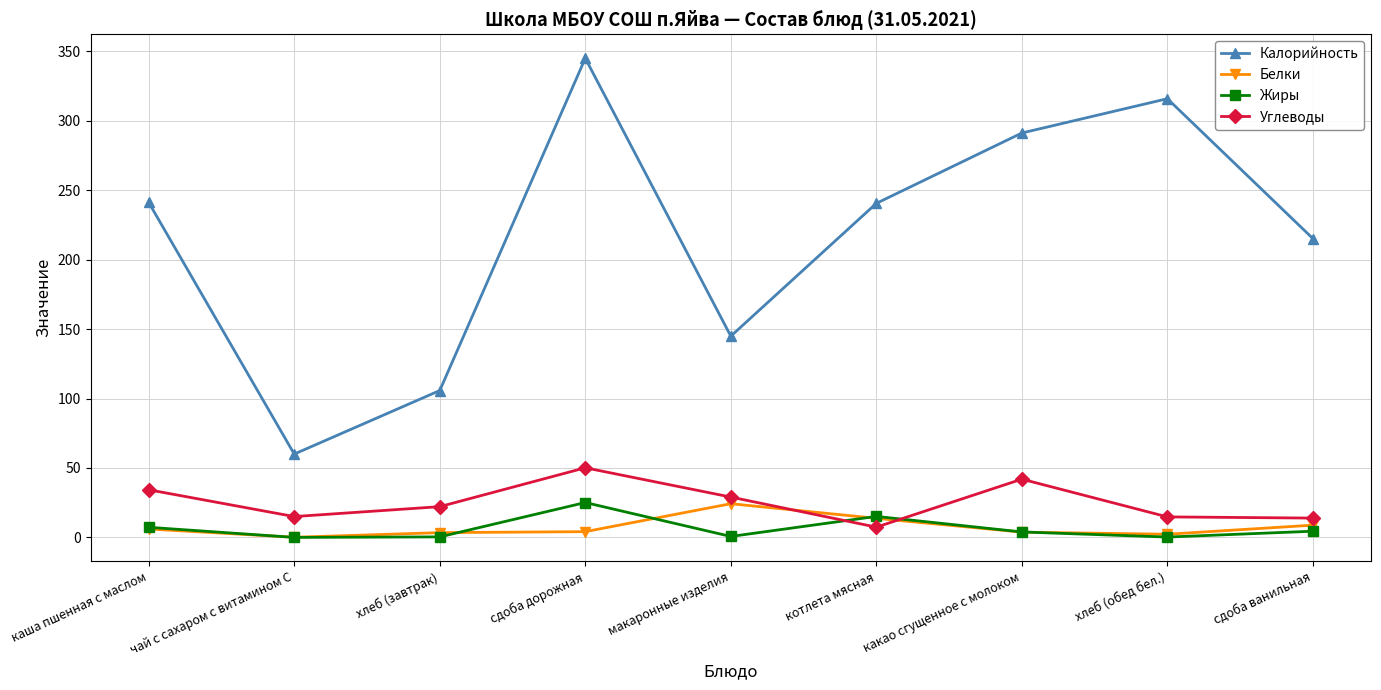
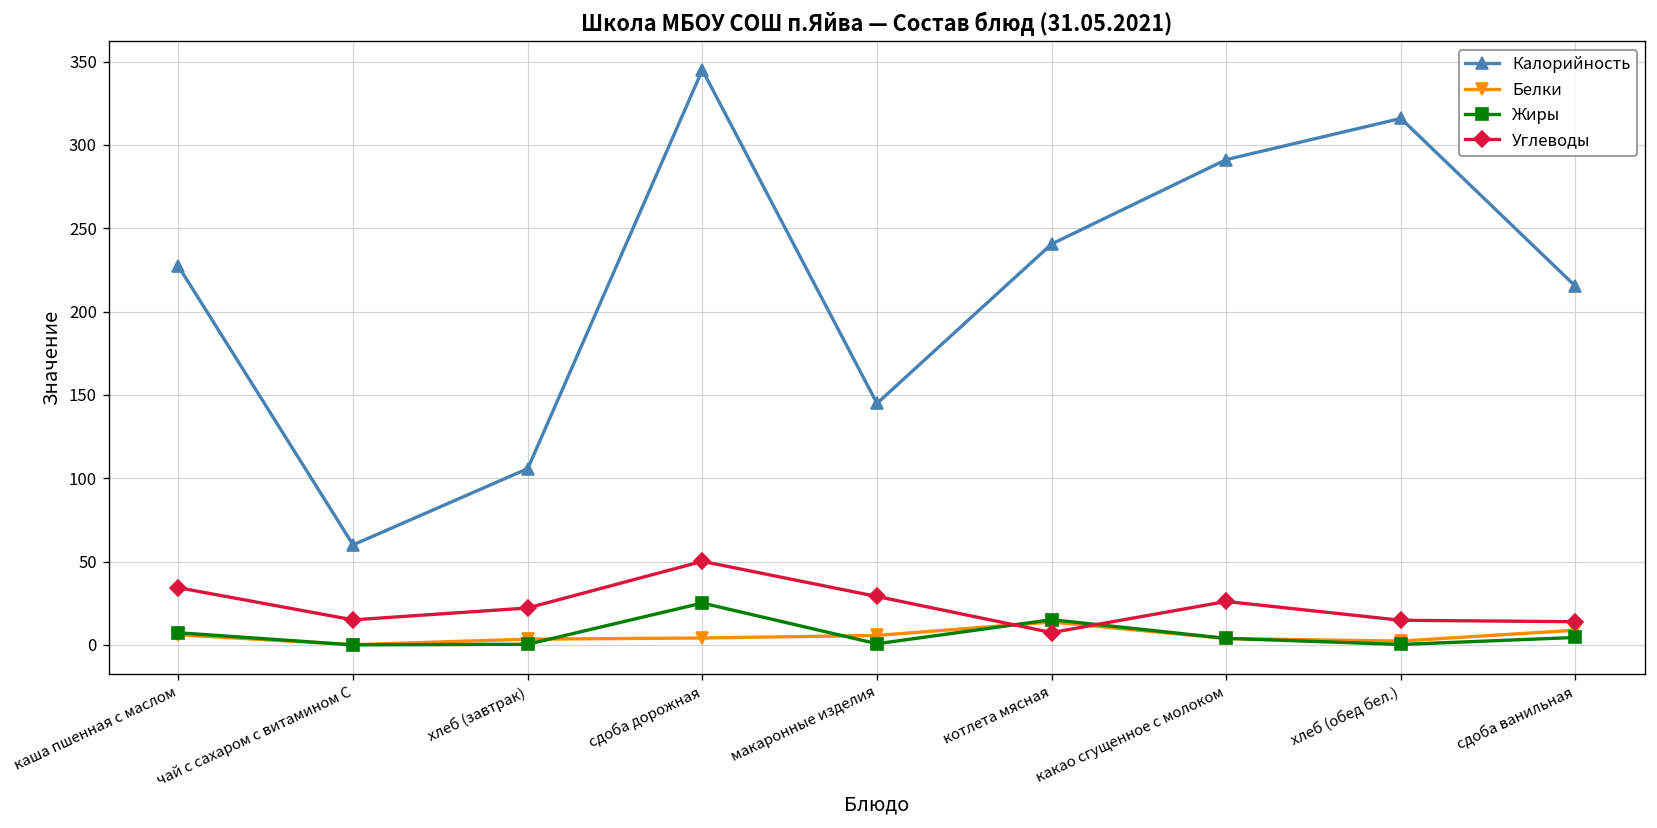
  {
    "Калорийность": {
-     "каша пшенная с маслом": 241,
+     "каша пшенная с маслом": 227,
      "чай с сахаром с витамином С": 60,
      "хлеб (завтрак)": 106,
      "сдоба дорожная": 345,
      "макаронные изделия": 145,
      "котлета мясная": 241,
      "какао сгущенное с молоком": 291,
      "хлеб (обед бел.)": 316,
      "сдоба ванильная": 215
    },
    "Белки": {
      "хлеб (завтрак)": 3,
      "сдоба дорожная": 4,
-     "макаронные изделия": 24,
+     "макаронные изделия": 6,
      "хлеб (обед бел.)": 2,
      "сдоба ванильная": 9
    },
    "Жиры": {
      "хлеб (завтрак)": 0,
      "сдоба дорожная": 25,
      "макаронные изделия": 1,
      "хлеб (обед бел.)": 0,
      "сдоба ванильная": 4
    },
    "Углеводы": {
      "каша пшенная с маслом": 34,
      "чай с сахаром с витамином С": 15,
      "хлеб (завтрак)": 22,
      "сдоба дорожная": 50,
      "макаронные изделия": 29,
      "котлета мясная": 7,
-     "какао сгущенное с молоком": 42,
+     "какао сгущенное с молоком": 26,
      "хлеб (обед бел.)": 15,
      "сдоба ванильная": 14
    }
  }
